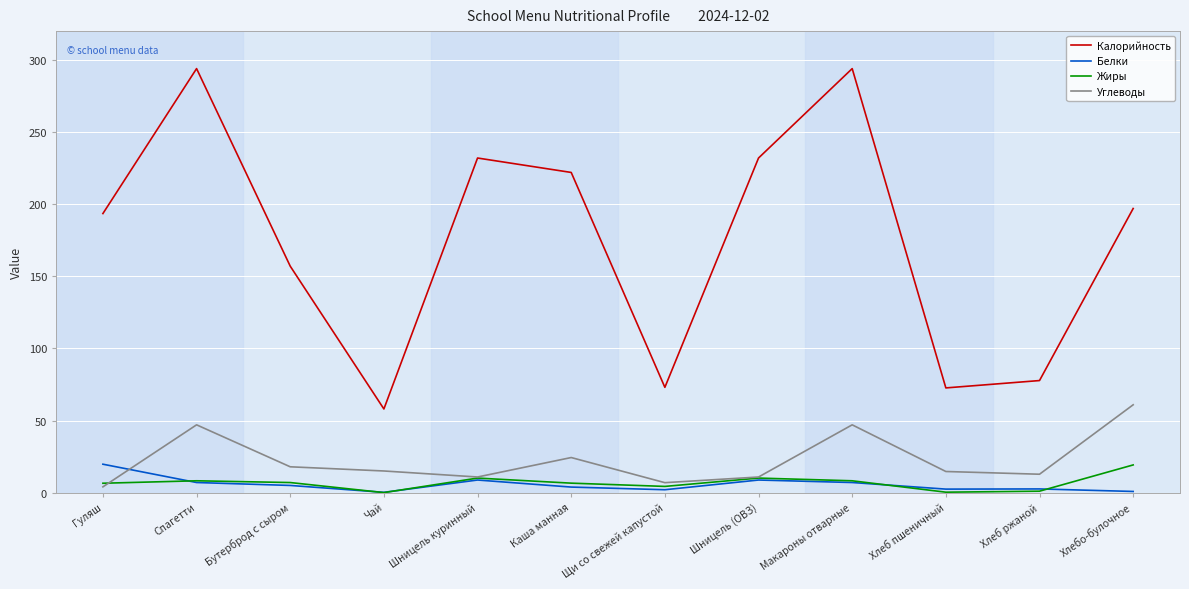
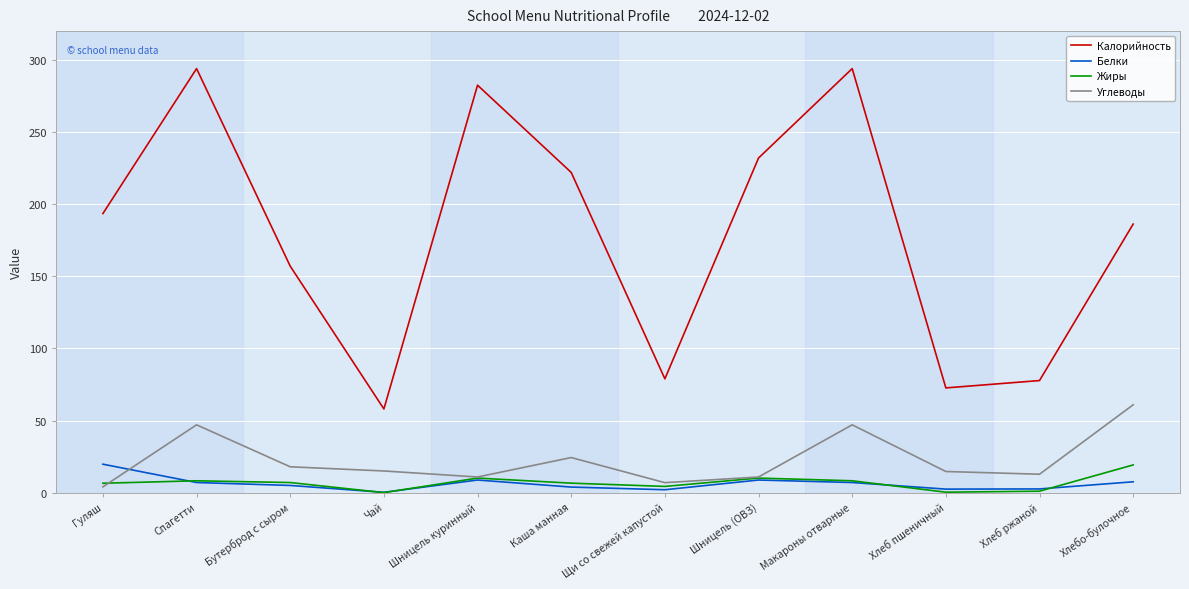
  {
    "Калорийность": {
      "Гуляш": 194,
      "Спагетти": 294,
      "Бутерброд с сыром": 157,
      "Чай": 58,
-     "Шницель куринный": 232,
+     "Шницель куринный": 283,
      "Каша манная": 222,
-     "Щи со свежей капустой": 73,
+     "Щи со свежей капустой": 79,
      "Шницель (ОВЗ)": 232,
      "Макароны отварные": 294,
      "Хлеб пшеничный": 73,
      "Хлеб ржаной": 78,
-     "Хлебо-булочное": 197
+     "Хлебо-булочное": 186
    },
    "Белки": {
      "Гуляш": 20,
      "Бутерброд с сыром": 5,
      "Каша манная": 4,
      "Щи со свежей капустой": 2,
      "Хлеб пшеничный": 2,
-     "Хлебо-булочное": 1
+     "Хлебо-булочное": 8
    },
    "Жиры": {
      "Гуляш": 7,
      "Бутерброд с сыром": 7,
      "Каша манная": 7,
      "Щи со свежей капустой": 4,
      "Хлеб пшеничный": 0,
      "Хлебо-булочное": 19
    },
    "Углеводы": {
      "Гуляш": 4,
      "Спагетти": 47,
      "Бутерброд с сыром": 18,
      "Чай": 15,
      "Каша манная": 24,
      "Щи со свежей капустой": 7,
      "Макароны отварные": 47,
      "Хлеб пшеничный": 15,
      "Хлеб ржаной": 13,
      "Хлебо-булочное": 61
    }
  }
